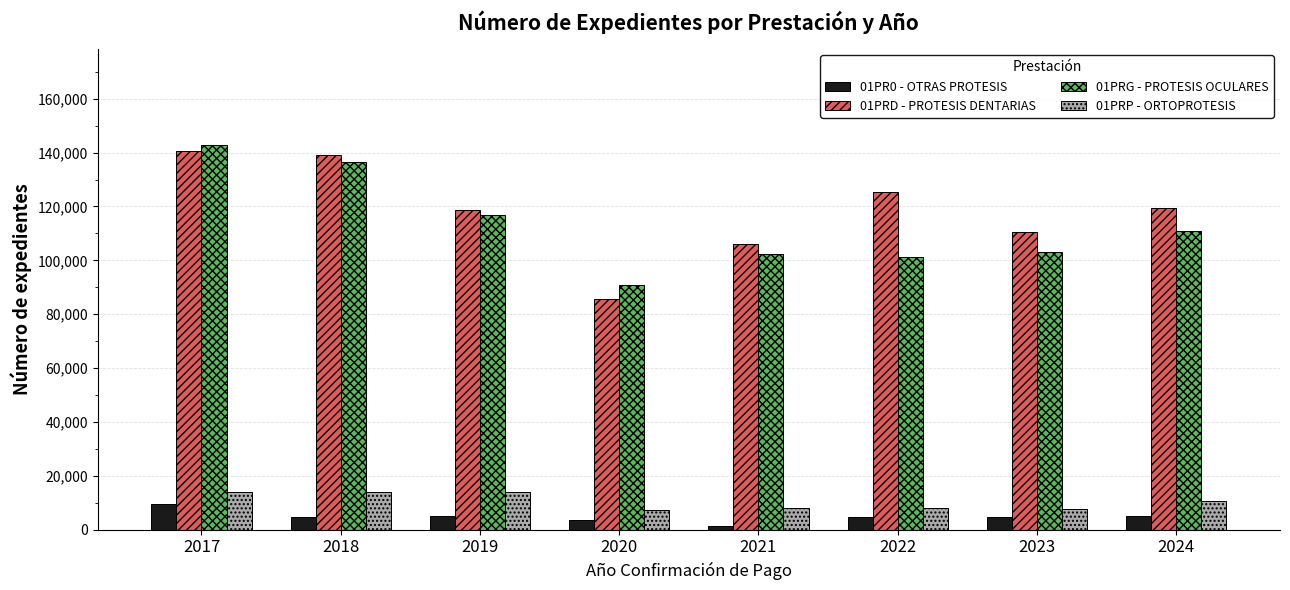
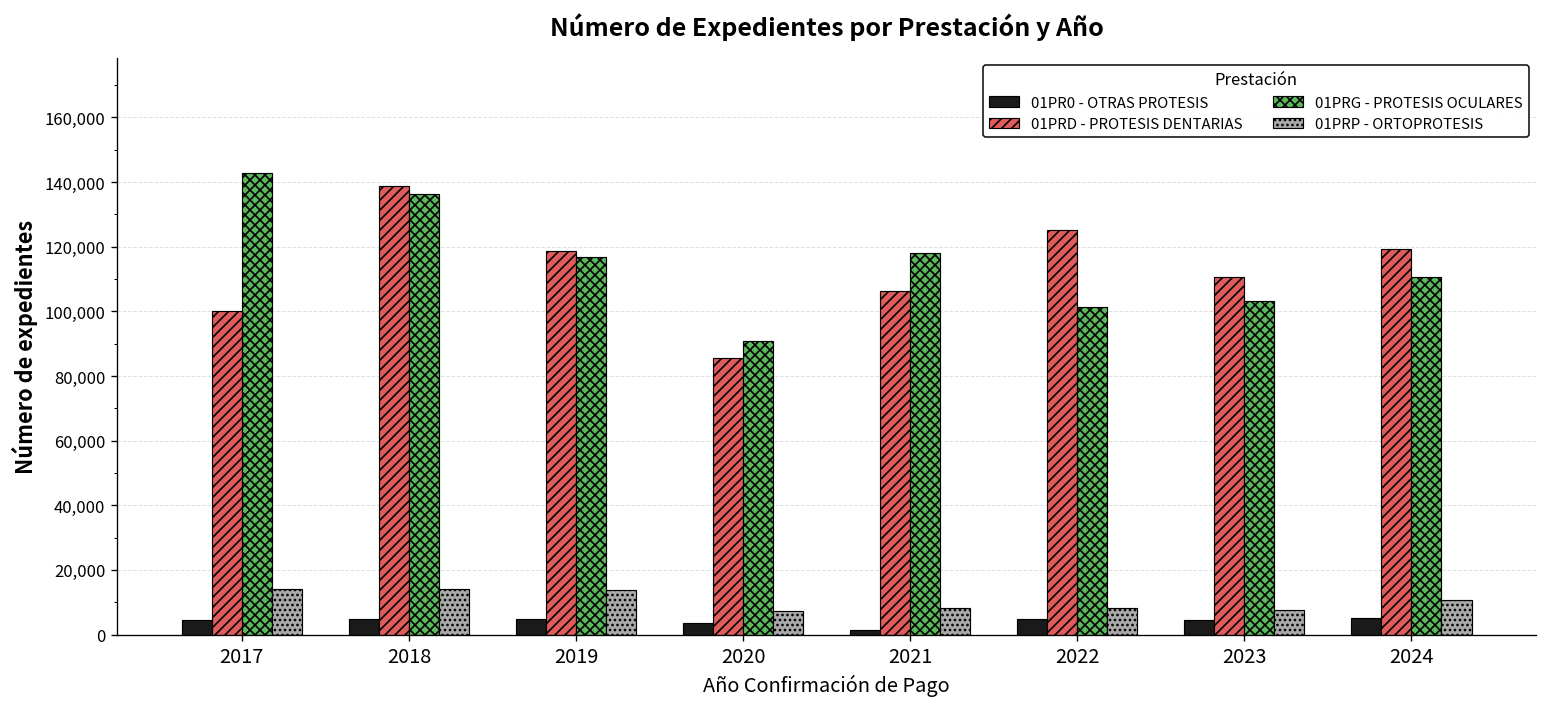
  {
    "01PR0 - OTRAS PROTESIS": {
-     "2017": "9,000",
+     "2017": "5,000",
      "2018": "5,000",
      "2019": "5,000",
      "2020": "3,000",
      "2021": "1,000",
      "2022": "5,000",
      "2023": "5,000",
      "2024": "5,000"
    },
    "01PRD - PROTESIS DENTARIAS": {
-     "2017": "140,000",
+     "2017": "100,000",
      "2018": "139,000",
      "2019": "119,000",
      "2020": "86,000",
      "2021": "106,000",
      "2022": "125,000",
      "2023": "111,000",
      "2024": "119,000"
    },
    "01PRG - PROTESIS OCULARES": {
      "2017": "143,000",
      "2018": "136,000",
      "2019": "117,000",
      "2020": "91,000",
-     "2021": "102,000",
+     "2021": "118,000",
      "2022": "101,000",
      "2023": "103,000",
      "2024": "111,000"
    },
    "01PRP - ORTOPROTESIS": {
      "2017": "14,000",
      "2018": "14,000",
      "2019": "14,000",
      "2020": "7,000",
      "2021": "8,000",
      "2022": "8,000",
      "2023": "8,000",
      "2024": "11,000"
    }
  }
